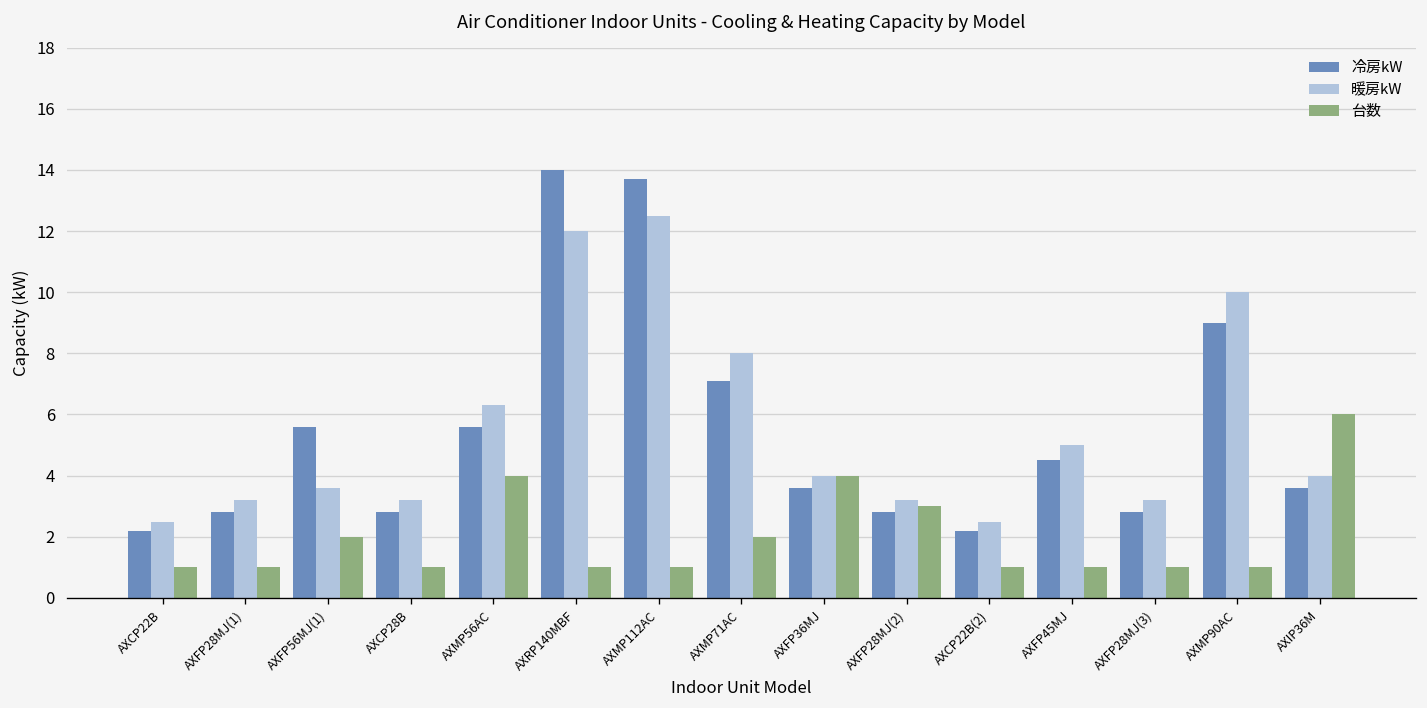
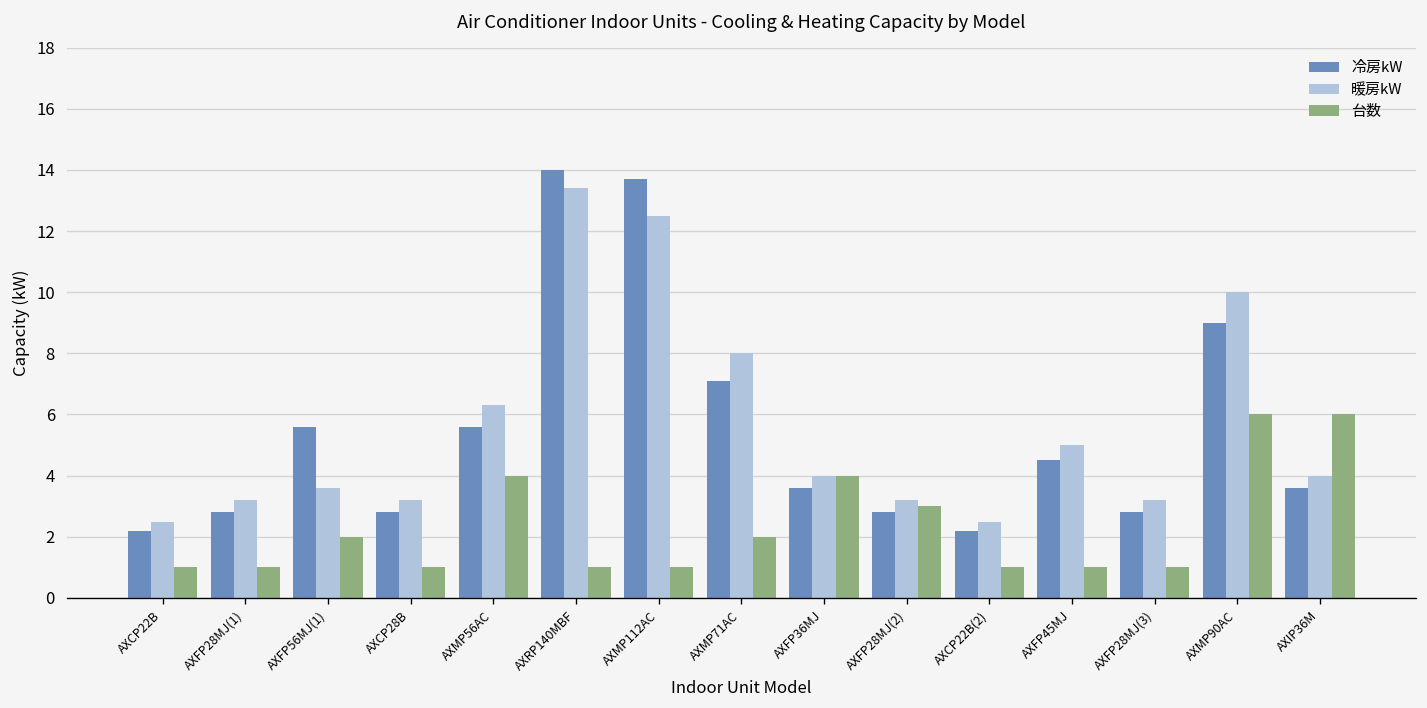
  {
    "冷房kW": {
      "AXCP22B": 2.2,
      "AXFP28MJ(1)": 2.8,
      "AXFP56MJ(1)": 5.6,
      "AXCP28B": 2.8,
      "AXMP56AC": 5.6,
      "AXRP140MBF": 14.0,
      "AXMP112AC": 13.7,
      "AXMP71AC": 7.1,
      "AXFP36MJ": 3.6,
      "AXFP28MJ(2)": 2.8,
      "AXCP22B(2)": 2.2,
      "AXFP45MJ": 4.5,
      "AXFP28MJ(3)": 2.8,
      "AXMP90AC": 9.0,
      "AXIP36M": 3.6
    },
    "暖房kW": {
      "AXCP22B": 2.5,
      "AXFP28MJ(1)": 3.2,
      "AXFP56MJ(1)": 3.6,
      "AXCP28B": 3.2,
      "AXMP56AC": 6.3,
-     "AXRP140MBF": 12.0,
+     "AXRP140MBF": 13.4,
      "AXMP112AC": 12.5,
      "AXMP71AC": 8.0,
      "AXFP36MJ": 4.0,
      "AXFP28MJ(2)": 3.2,
      "AXCP22B(2)": 2.5,
      "AXFP45MJ": 5.0,
      "AXFP28MJ(3)": 3.2,
      "AXMP90AC": 10.0,
      "AXIP36M": 4.0
    },
    "台数": {
      "AXCP22B": 1,
      "AXFP28MJ(1)": 1,
      "AXFP56MJ(1)": 2,
      "AXCP28B": 1,
      "AXMP56AC": 4,
      "AXRP140MBF": 1,
      "AXMP112AC": 1,
      "AXMP71AC": 2,
      "AXFP36MJ": 4,
      "AXFP28MJ(2)": 3,
      "AXCP22B(2)": 1,
      "AXFP45MJ": 1,
      "AXFP28MJ(3)": 1,
-     "AXMP90AC": 1,
+     "AXMP90AC": 6,
      "AXIP36M": 6
    }
  }
